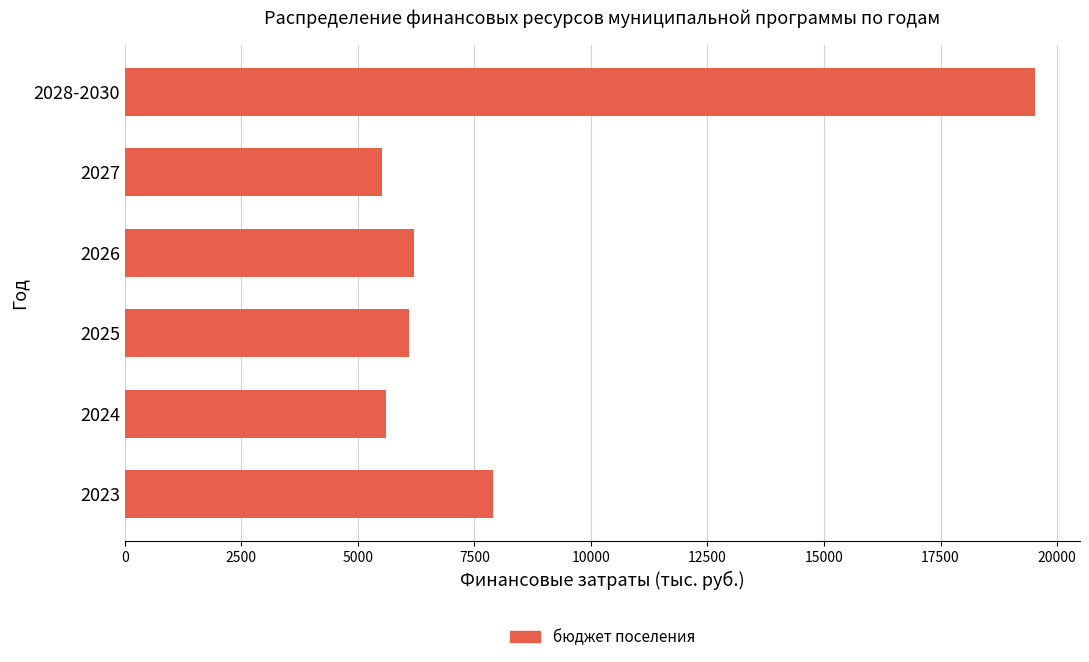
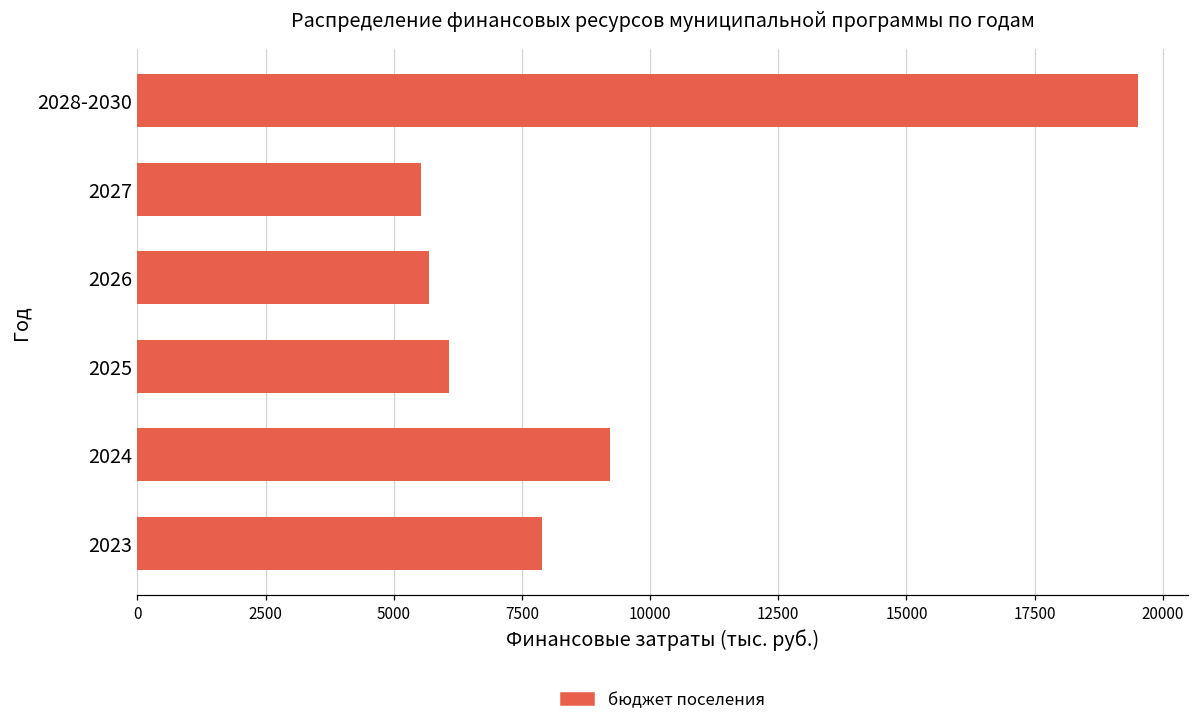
  {
    "2028-2030": 19500,
    "2027": 5500,
-   "2026": 6200,
+   "2026": 5700,
    "2025": 6100,
-   "2024": 5600,
+   "2024": 9200,
    "2023": 7900
  }
